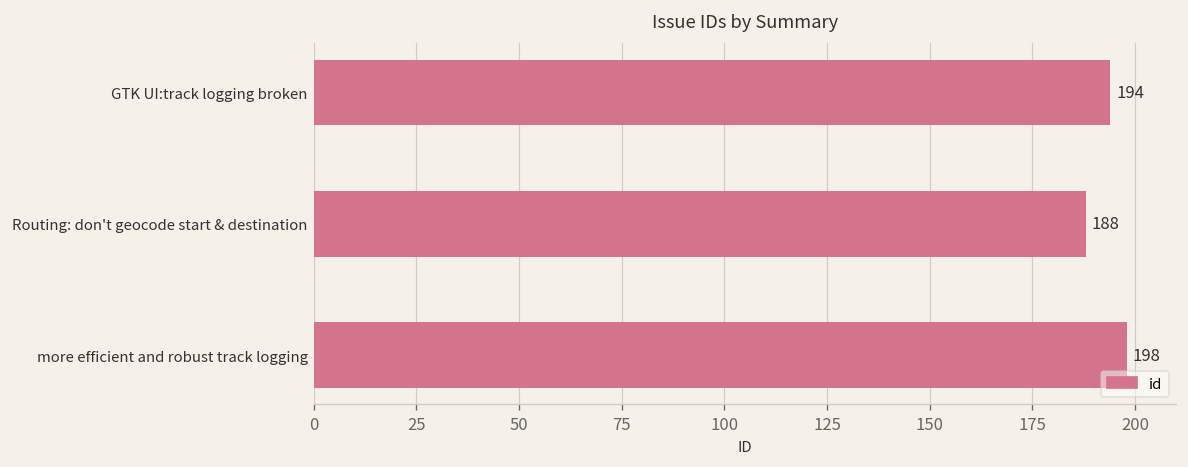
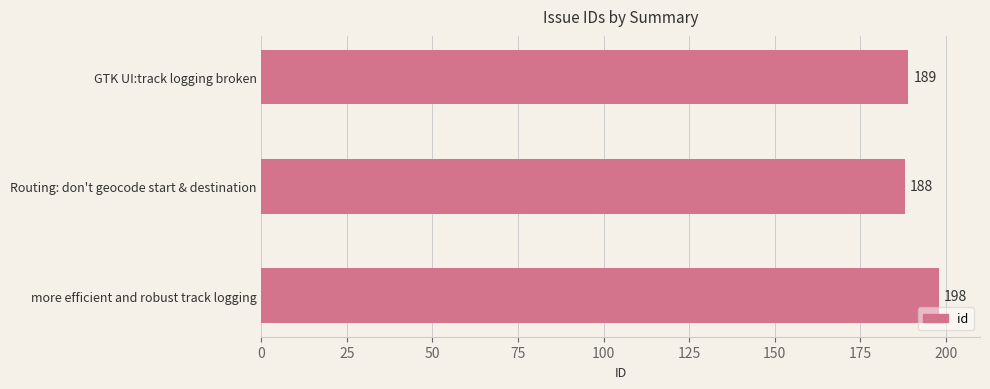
  {
-   "GTK UI:track logging broken": 194,
+   "GTK UI:track logging broken": 189,
    "Routing: don't geocode start & destination": 188,
    "more efficient and robust track logging": 198
  }
